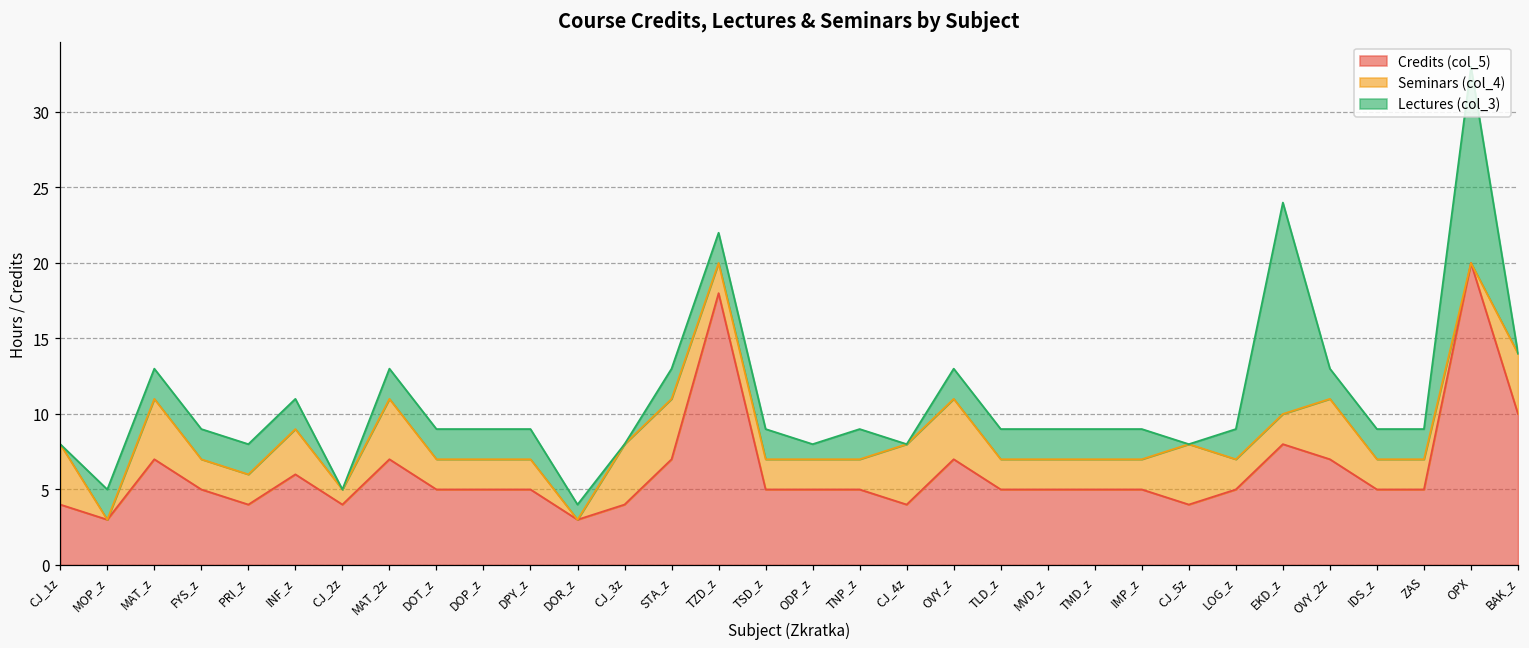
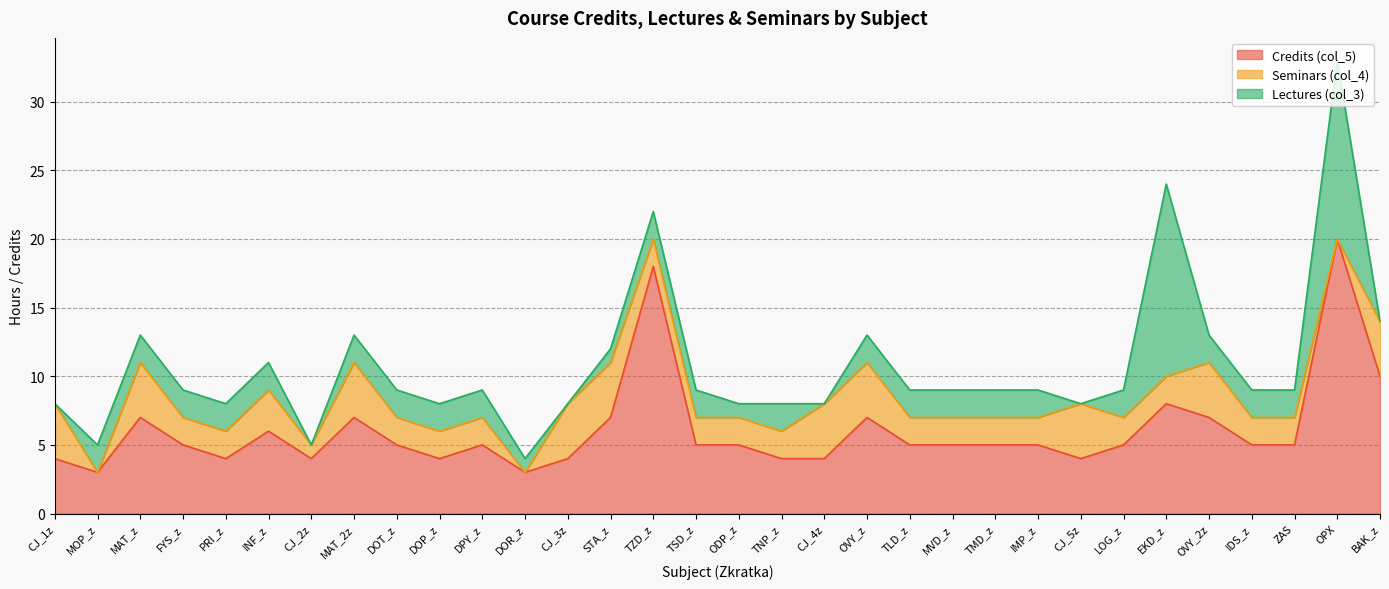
  {
    "Credits (col_5)": {
      "CJ_1z": 4,
      "MAT_z": 7,
      "FYS_z": 5,
      "PRI_z": 4,
      "INF_z": 6,
      "CJ_2z": 4,
      "MAT_2z": 7,
      "DOT_z": 5,
-     "DOP_z": 5,
+     "DOP_z": 4,
      "DPY_z": 5,
      "CJ_3z": 4,
      "STA_z": 7,
      "TZD_z": 18,
      "TSD_z": 5,
      "ODP_z": 5,
-     "TNP_z": 5,
+     "TNP_z": 4,
      "CJ_4z": 4,
      "OVY_z": 7,
      "TLD_z": 5,
      "MVD_z": 5,
      "TMD_z": 5,
      "IMP_z": 5,
      "CJ_5z": 4,
      "LOG_z": 5,
      "EKD_z": 8,
      "OVY_2z": 7,
      "IDS_z": 5,
      "ZAS": 5,
      "BAK_z": 10
    },
    "Seminars (col_4)": {
      "MAT_z": 4,
      "FYS_z": 2,
      "PRI_z": 2,
      "INF_z": 3,
      "MAT_2z": 4,
      "DOT_z": 2,
      "DOP_z": 2,
      "DPY_z": 2,
      "STA_z": 4,
      "TZD_z": 2,
      "TSD_z": 2,
      "ODP_z": 2,
      "TNP_z": 2,
      "OVY_z": 4,
      "TLD_z": 2,
      "MVD_z": 2,
      "TMD_z": 2,
      "IMP_z": 2,
      "LOG_z": 2,
      "EKD_z": 2,
      "OVY_2z": 4,
      "IDS_z": 2,
      "ZAS": 2
    },
    "Lectures (col_3)": {
      "MOP_z": 2,
      "MAT_z": 2,
      "FYS_z": 2,
      "PRI_z": 2,
      "INF_z": 2,
      "MAT_2z": 2,
      "DOT_z": 2,
      "DOP_z": 2,
      "DPY_z": 2,
      "DOR_z": 1,
-     "STA_z": 2,
+     "STA_z": 1,
      "TZD_z": 2,
      "TSD_z": 2,
      "ODP_z": 1,
      "TNP_z": 2,
      "OVY_z": 2,
      "TLD_z": 2,
      "MVD_z": 2,
      "TMD_z": 2,
      "IMP_z": 2,
      "LOG_z": 2,
      "EKD_z": 14,
      "OVY_2z": 2,
      "IDS_z": 2,
      "ZAS": 2
    }
  }
